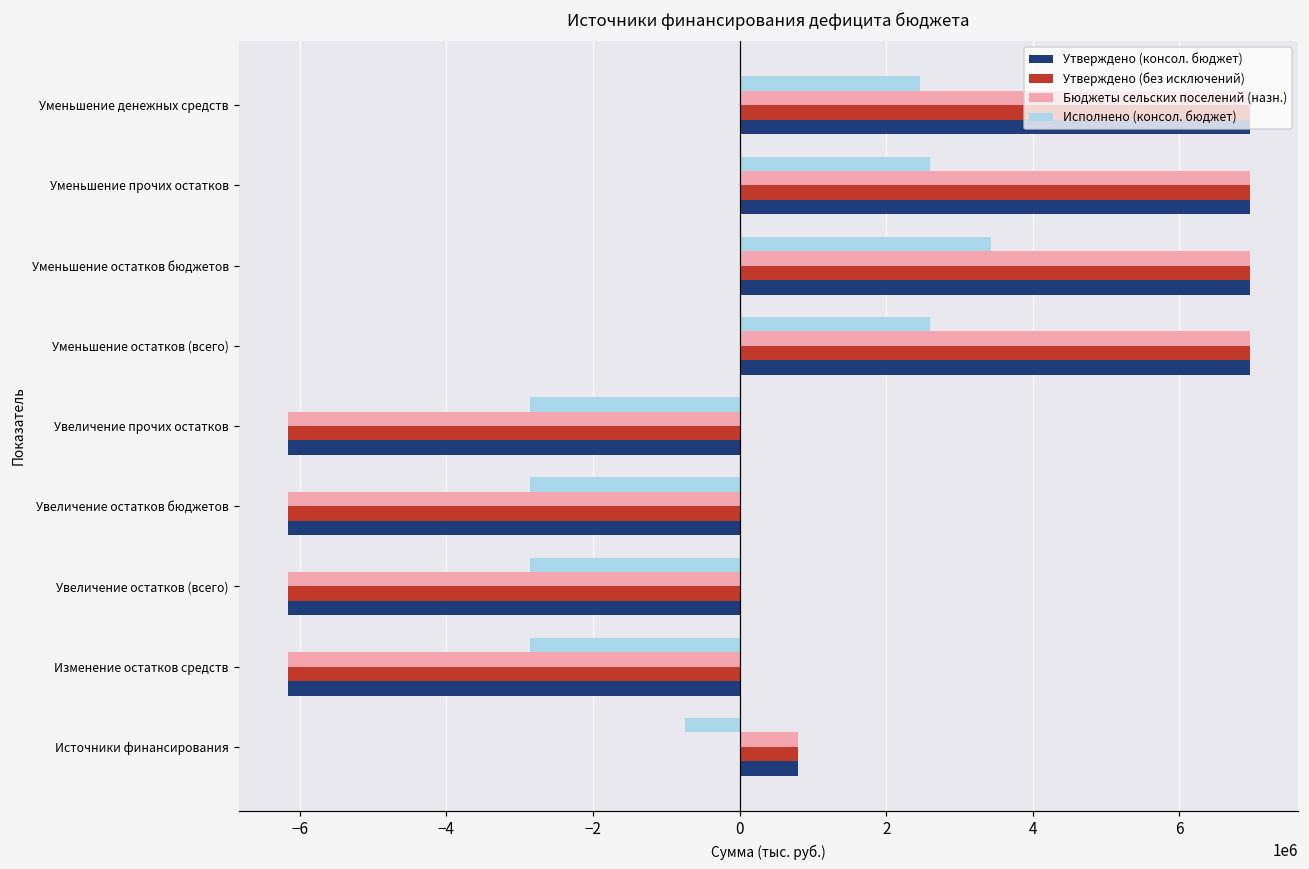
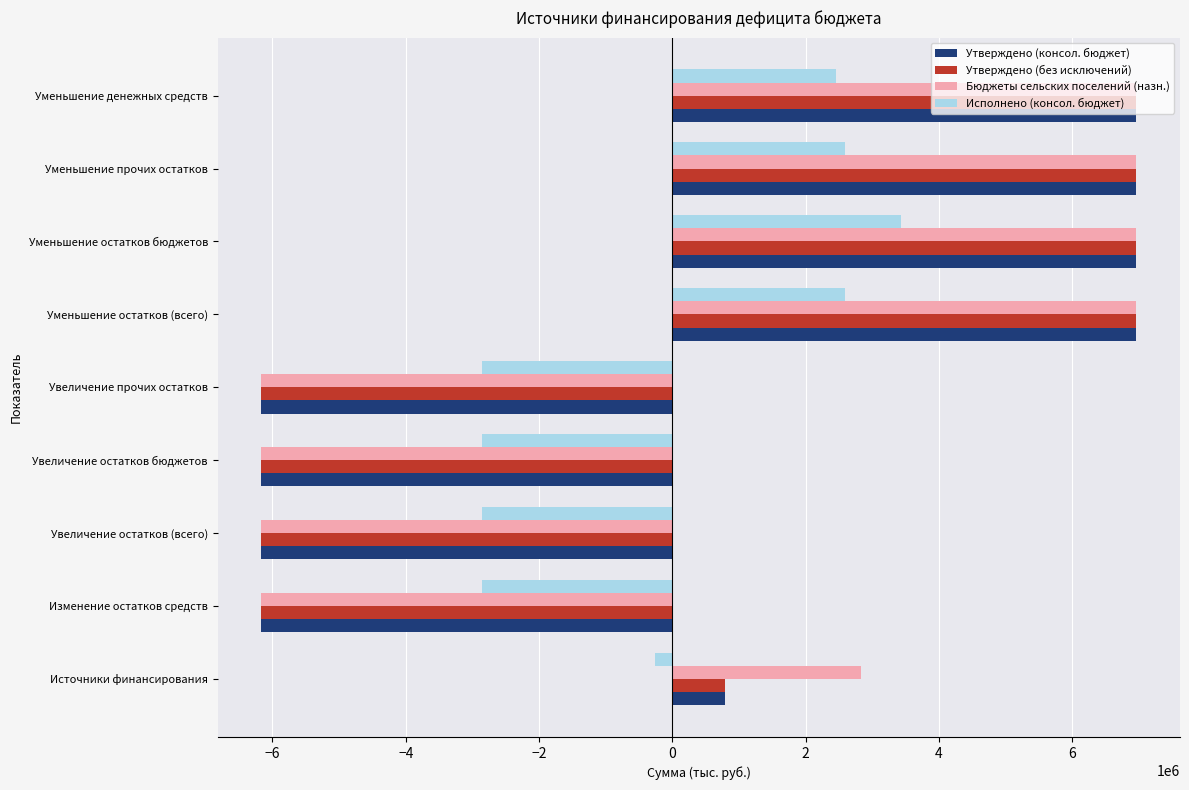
  {
    "Утверждено (консол. бюджет)": {
      "Уменьшение денежных средств": 7000000,
      "Уменьшение прочих остатков": 7000000,
      "Уменьшение остатков бюджетов": 7000000,
      "Уменьшение остатков (всего)": 7000000,
      "Увеличение прочих остатков": -6200000,
      "Увеличение остатков бюджетов": -6200000,
      "Увеличение остатков (всего)": -6200000,
      "Изменение остатков средств": -6200000,
      "Источники финансирования": 800000
    },
    "Утверждено (без исключений)": {
      "Уменьшение прочих остатков": 7000000,
      "Уменьшение остатков бюджетов": 7000000,
      "Уменьшение остатков (всего)": 7000000,
      "Увеличение прочих остатков": -6200000,
      "Увеличение остатков бюджетов": -6200000,
      "Увеличение остатков (всего)": -6200000,
      "Изменение остатков средств": -6200000,
      "Источники финансирования": 800000
    },
    "Бюджеты сельских поселений (назн.)": {
      "Уменьшение прочих остатков": 7000000,
      "Уменьшение остатков бюджетов": 7000000,
      "Уменьшение остатков (всего)": 7000000,
      "Увеличение прочих остатков": -6200000,
      "Увеличение остатков бюджетов": -6200000,
      "Увеличение остатков (всего)": -6200000,
      "Изменение остатков средств": -6200000,
-     "Источники финансирования": 800000
+     "Источники финансирования": 2800000
    },
    "Исполнено (консол. бюджет)": {
      "Уменьшение денежных средств": 2500000,
      "Уменьшение прочих остатков": 2600000,
      "Уменьшение остатков бюджетов": 3400000,
      "Уменьшение остатков (всего)": 2600000,
      "Увеличение прочих остатков": -2900000,
      "Увеличение остатков бюджетов": -2900000,
      "Увеличение остатков (всего)": -2900000,
      "Изменение остатков средств": -2900000,
-     "Источники финансирования": -700000
+     "Источники финансирования": -300000
    }
  }
